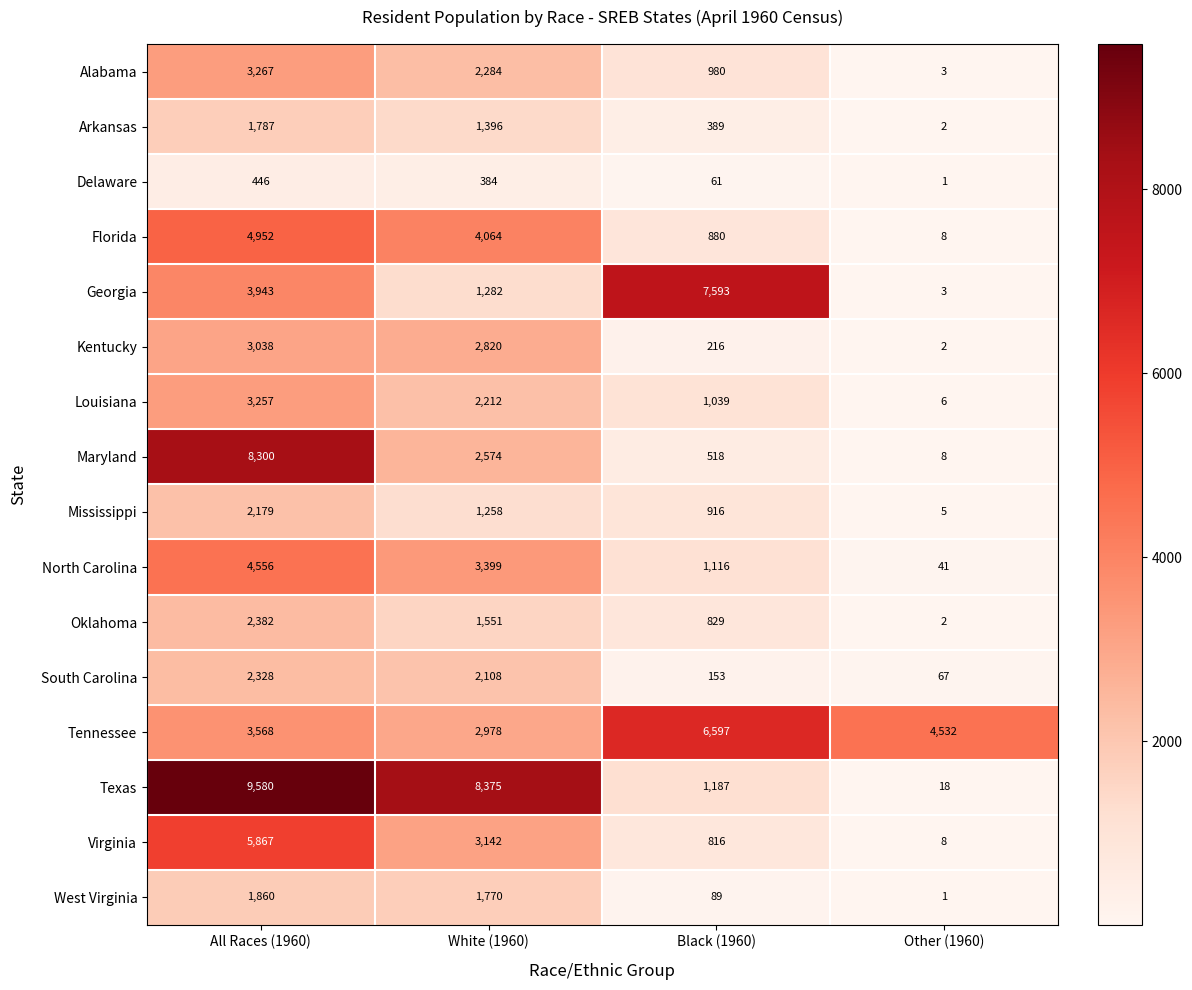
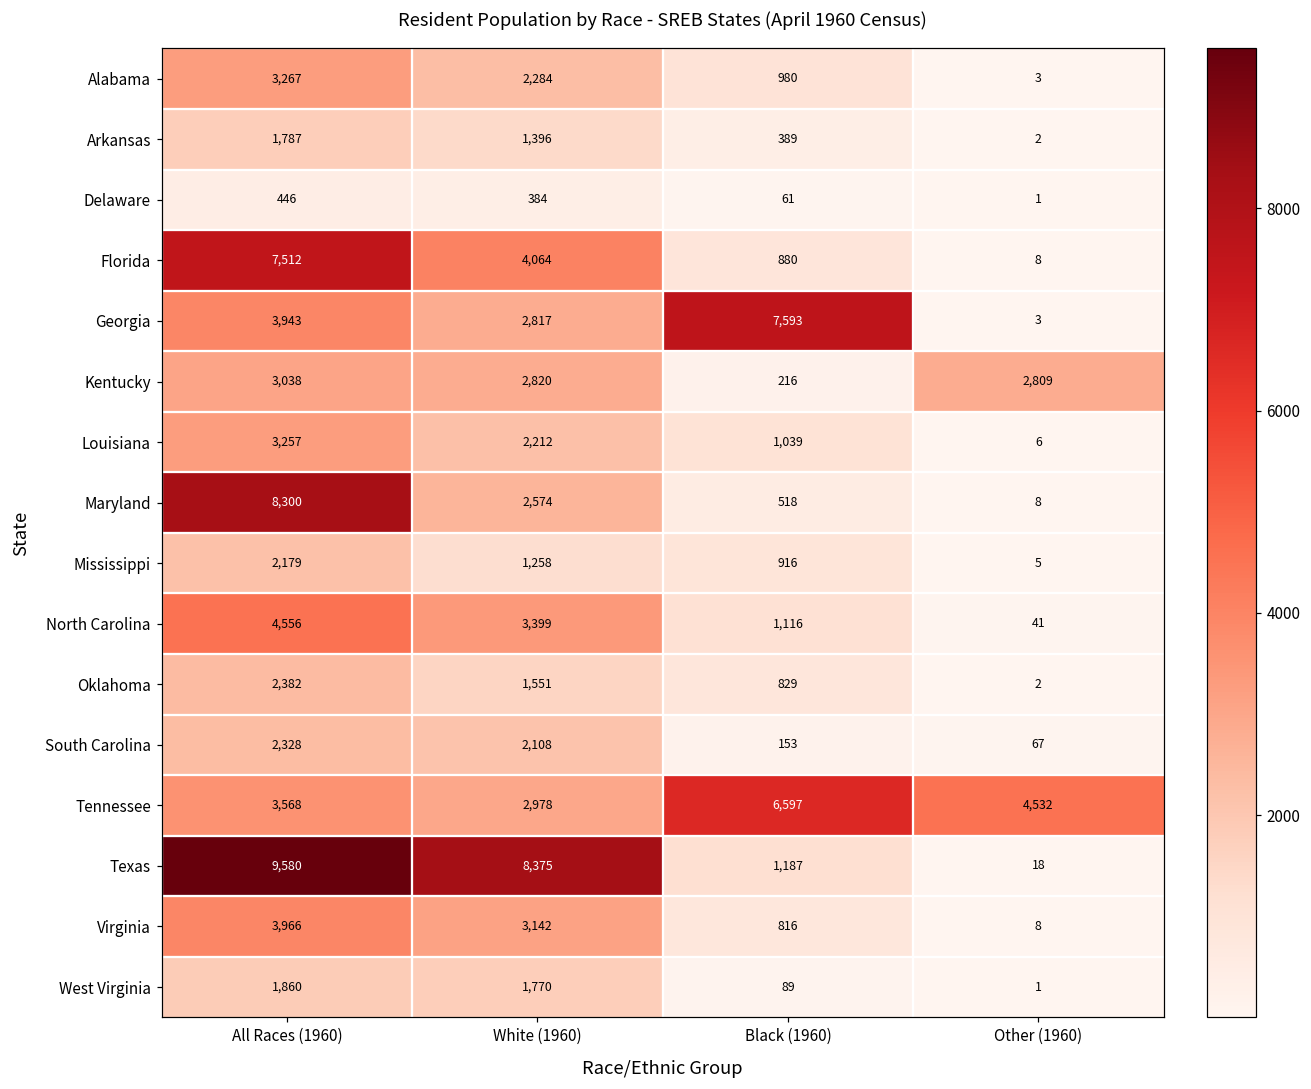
  {
    "Alabama": {
      "All Races (1960)": "3,267",
      "White (1960)": "2,284",
      "Black (1960)": "980",
      "Other (1960)": "3"
    },
    "Arkansas": {
      "All Races (1960)": "1,787",
      "White (1960)": "1,396",
      "Black (1960)": "389",
      "Other (1960)": "2"
    },
    "Delaware": {
      "All Races (1960)": "446",
      "White (1960)": "384",
      "Black (1960)": "61",
      "Other (1960)": "1"
    },
    "Florida": {
-     "All Races (1960)": "4,952",
+     "All Races (1960)": "7,512",
      "White (1960)": "4,064",
      "Black (1960)": "880",
      "Other (1960)": "8"
    },
    "Georgia": {
      "All Races (1960)": "3,943",
-     "White (1960)": "1,282",
+     "White (1960)": "2,817",
      "Black (1960)": "7,593",
      "Other (1960)": "3"
    },
    "Kentucky": {
      "All Races (1960)": "3,038",
      "White (1960)": "2,820",
      "Black (1960)": "216",
-     "Other (1960)": "2"
+     "Other (1960)": "2,809"
    },
    "Louisiana": {
      "All Races (1960)": "3,257",
      "White (1960)": "2,212",
      "Black (1960)": "1,039",
      "Other (1960)": "6"
    },
    "Maryland": {
      "All Races (1960)": "8,300",
      "White (1960)": "2,574",
      "Black (1960)": "518",
      "Other (1960)": "8"
    },
    "Mississippi": {
      "All Races (1960)": "2,179",
      "White (1960)": "1,258",
      "Black (1960)": "916",
      "Other (1960)": "5"
    },
    "North Carolina": {
      "All Races (1960)": "4,556",
      "White (1960)": "3,399",
      "Black (1960)": "1,116",
      "Other (1960)": "41"
    },
    "Oklahoma": {
      "All Races (1960)": "2,382",
      "White (1960)": "1,551",
      "Black (1960)": "829",
      "Other (1960)": "2"
    },
    "South Carolina": {
      "All Races (1960)": "2,328",
      "White (1960)": "2,108",
      "Black (1960)": "153",
      "Other (1960)": "67"
    },
    "Tennessee": {
      "All Races (1960)": "3,568",
      "White (1960)": "2,978",
      "Black (1960)": "6,597",
      "Other (1960)": "4,532"
    },
    "Texas": {
      "All Races (1960)": "9,580",
      "White (1960)": "8,375",
      "Black (1960)": "1,187",
      "Other (1960)": "18"
    },
    "Virginia": {
-     "All Races (1960)": "5,867",
+     "All Races (1960)": "3,966",
      "White (1960)": "3,142",
      "Black (1960)": "816",
      "Other (1960)": "8"
    },
    "West Virginia": {
      "All Races (1960)": "1,860",
      "White (1960)": "1,770",
      "Black (1960)": "89",
      "Other (1960)": "1"
    }
  }
